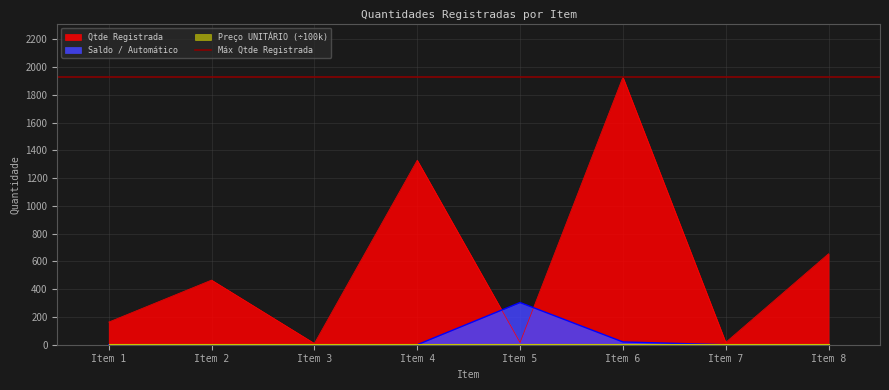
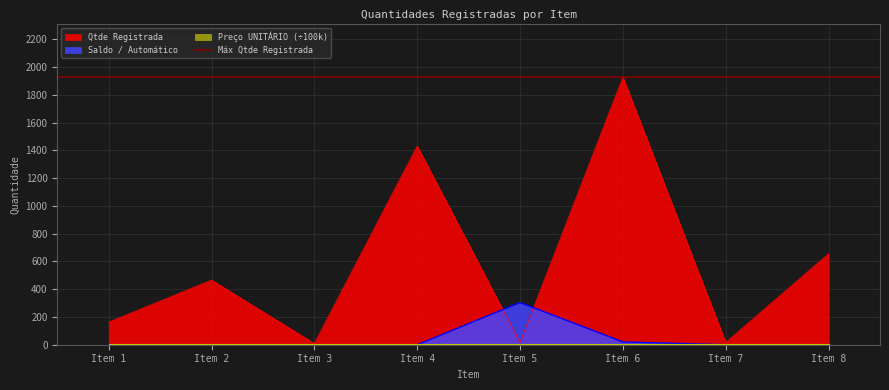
  {
    "Qtde Registrada": {
      "Item 1": 160,
      "Item 2": 470,
-     "Item 4": 1330,
+     "Item 4": 1430,
      "Item 6": 1930,
      "Item 8": 660
    },
    "Saldo / Automático": {
      "Item 5": 300
    }
  }
